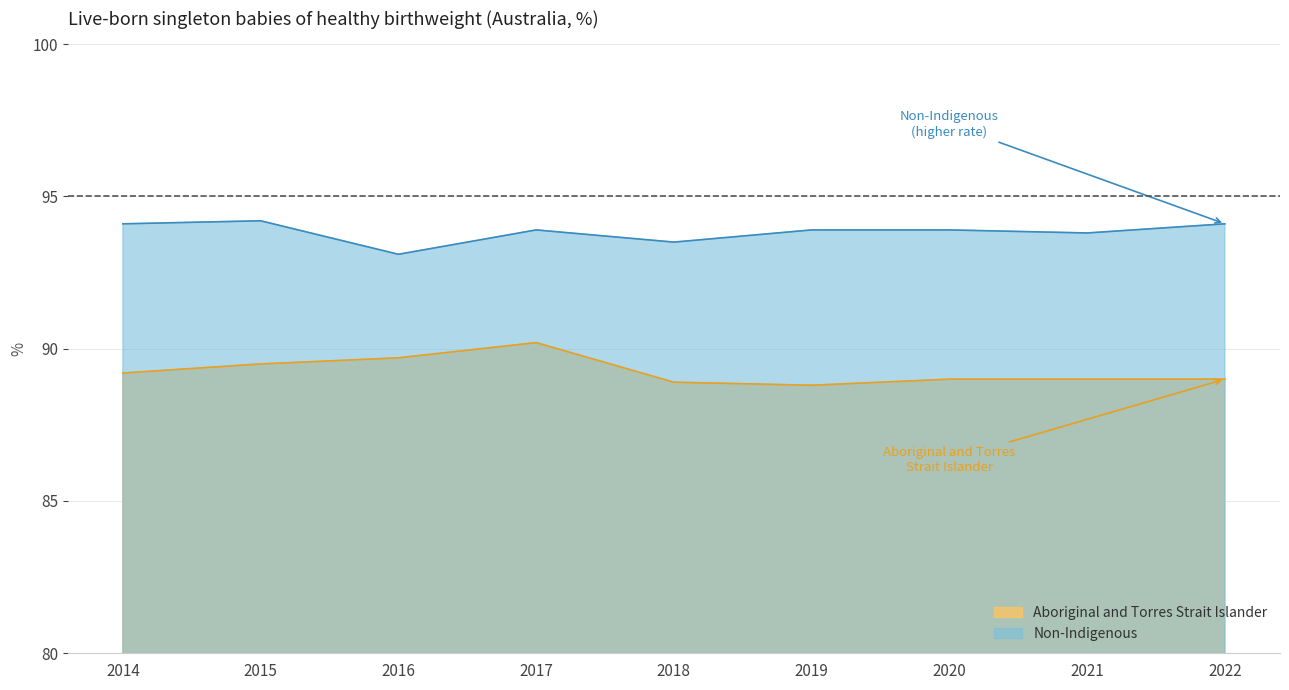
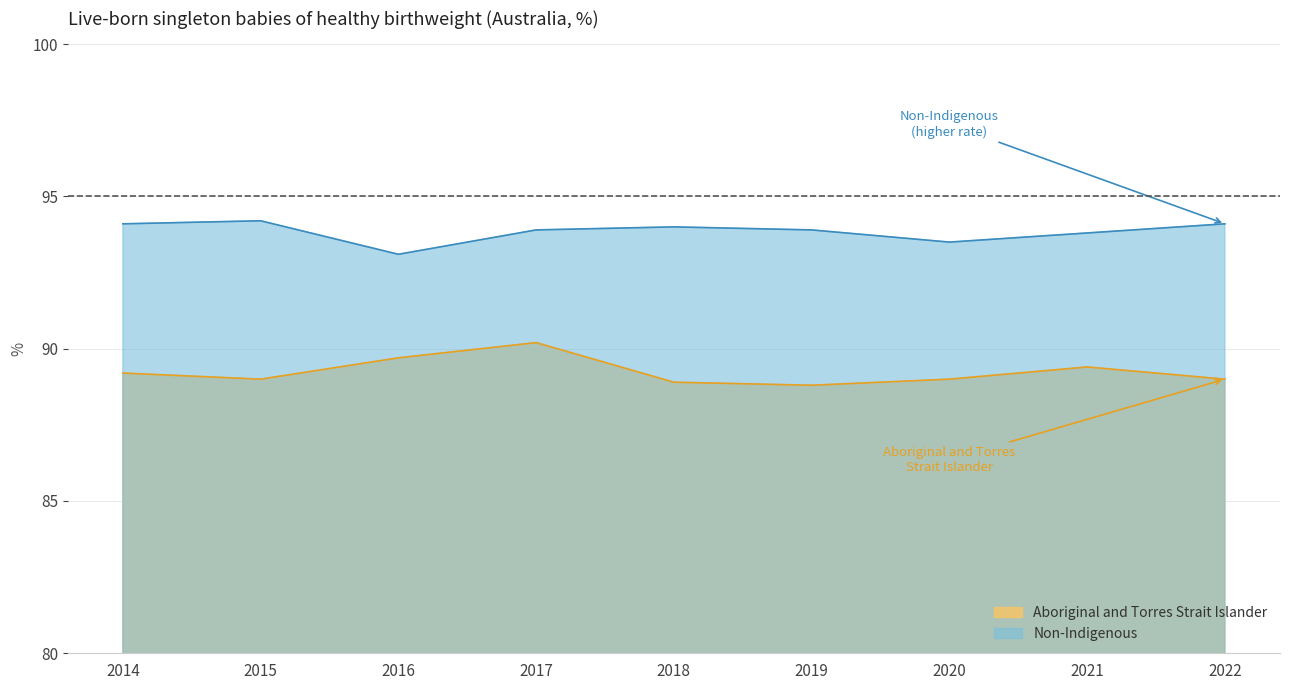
  {
    "Aboriginal and Torres Strait Islander": {
      "2014": 89.2,
-     "2015": 89.5,
+     "2015": 89.0,
      "2016": 89.7,
      "2017": 90.2,
      "2018": 88.9,
      "2019": 88.8,
      "2020": 89.0,
-     "2021": 89.0,
+     "2021": 89.4,
      "2022": 89.0
    },
    "Non-Indigenous": {
      "2014": 94.1,
      "2015": 94.2,
      "2016": 93.1,
      "2017": 93.9,
-     "2018": 93.5,
+     "2018": 94.0,
      "2019": 93.9,
-     "2020": 93.9,
+     "2020": 93.5,
      "2021": 93.8,
      "2022": 94.1
    }
  }
